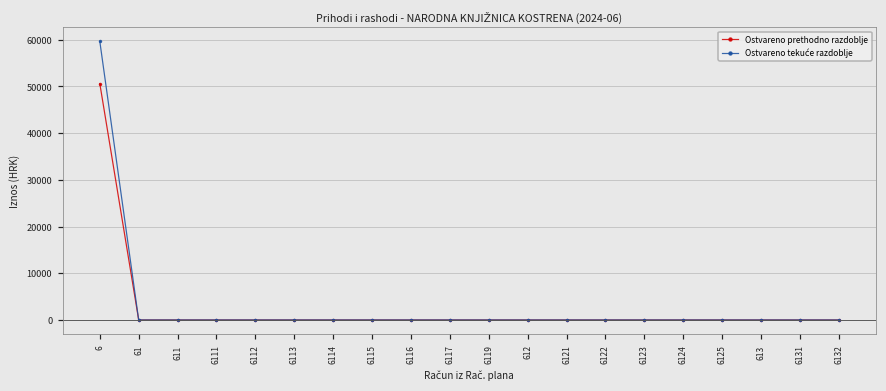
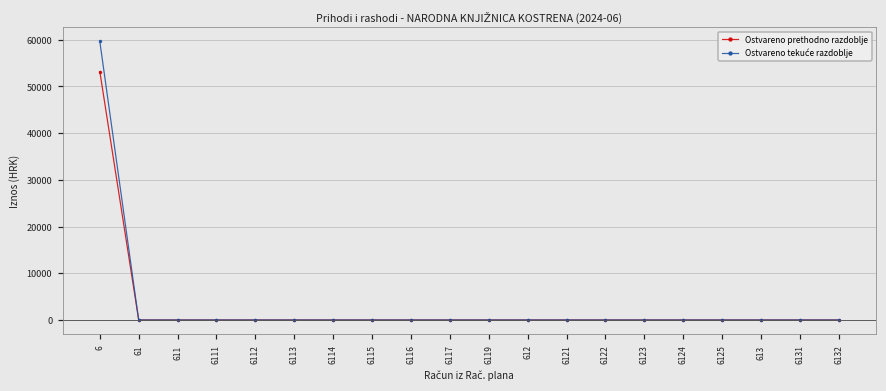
  {
    "Ostvareno prethodno razdoblje": {
-     "6": 51000
+     "6": 53000
    },
    "Ostvareno tekuće razdoblje": {
      "6": 60000
    }
  }
